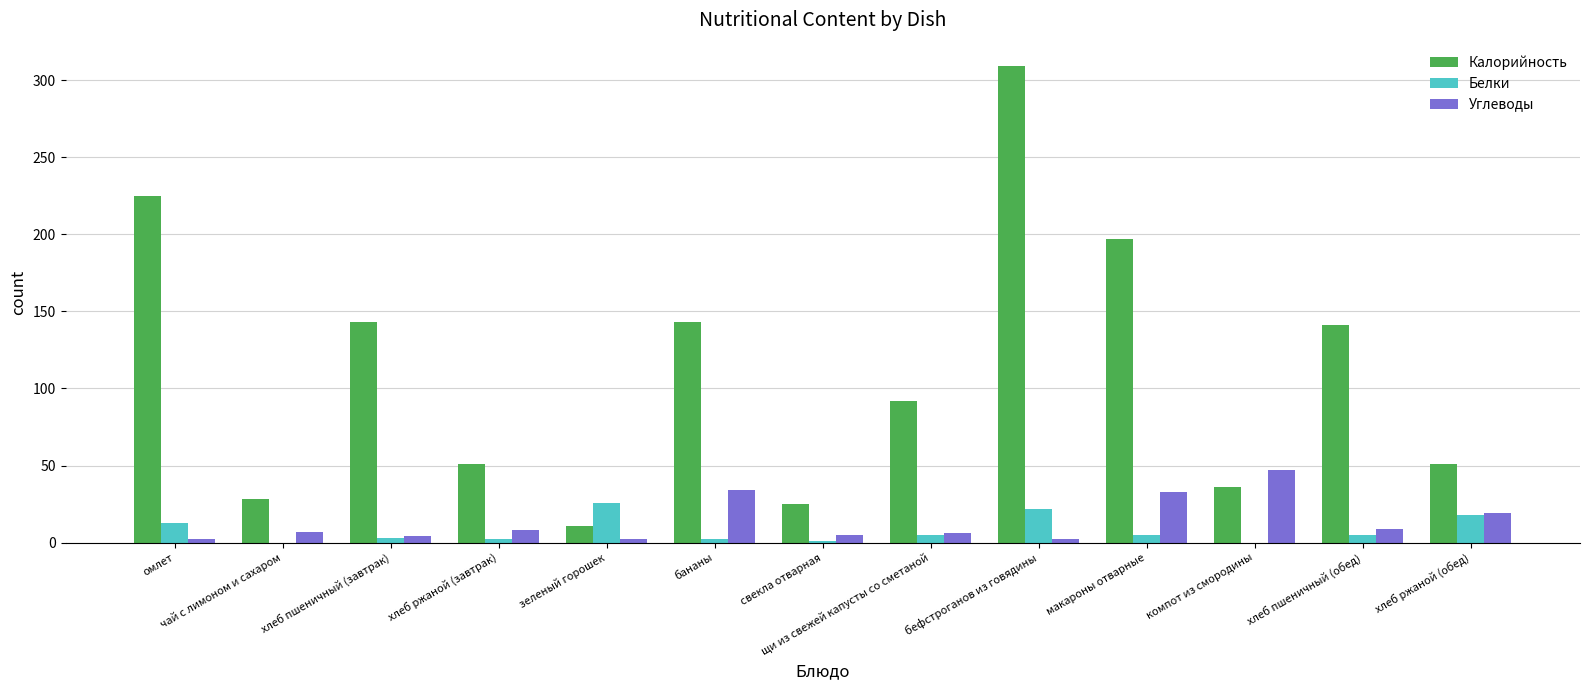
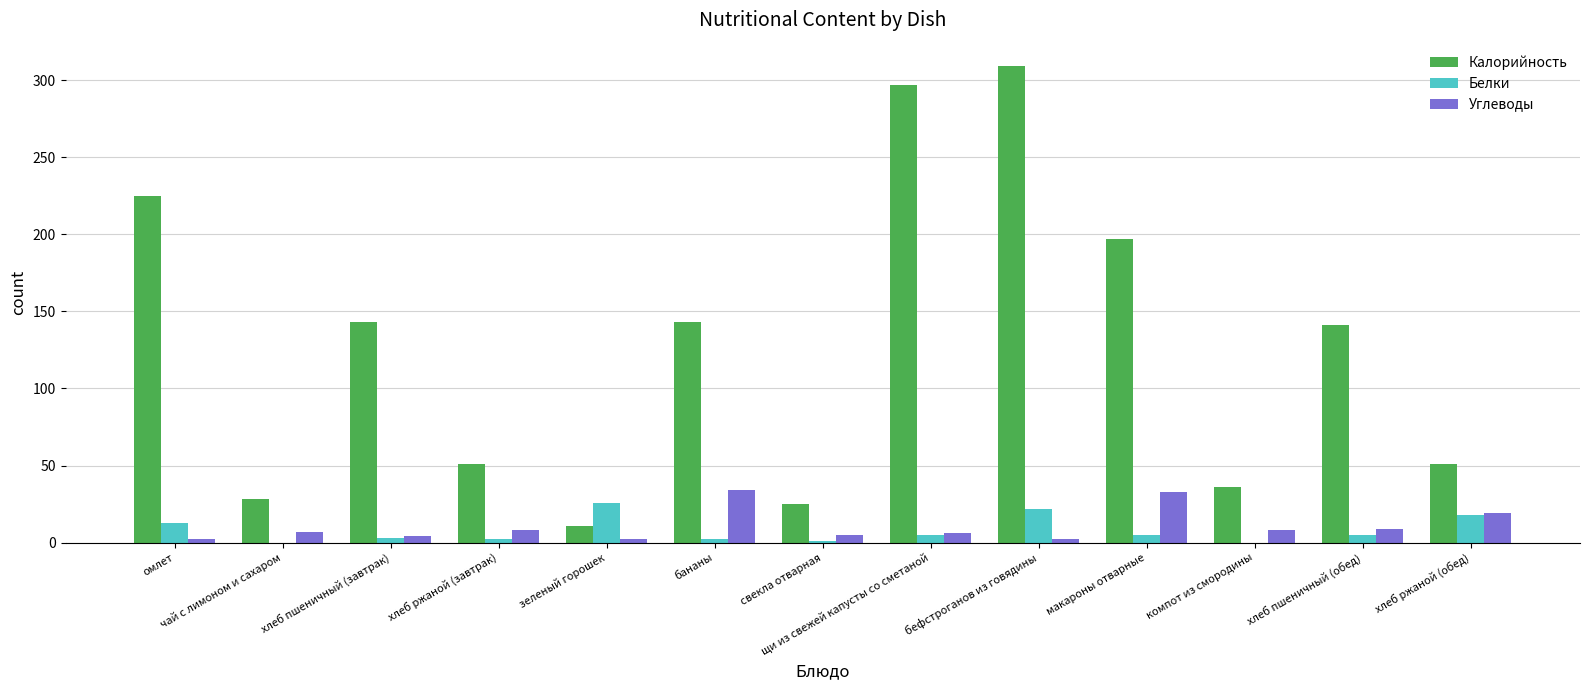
  {
    "Калорийность": {
      "омлет": 225,
      "чай с лимоном и сахаром": 28,
      "хлеб пшеничный (завтрак)": 143,
      "хлеб ржаной (завтрак)": 51,
      "зеленый горошек": 11,
      "бананы": 143,
      "свекла отварная": 25,
-     "щи из свежей капусты со сметаной": 92,
+     "щи из свежей капусты со сметаной": 297,
      "бефстроганов из говядины": 309,
      "макароны отварные": 197,
      "компот из смородины": 36,
      "хлеб пшеничный (обед)": 141,
      "хлеб ржаной (обед)": 51
    },
    "Белки": {
      "омлет": 13,
      "чай с лимоном и сахаром": 0,
      "хлеб пшеничный (завтрак)": 3,
      "хлеб ржаной (завтрак)": 2,
      "зеленый горошек": 26,
      "бананы": 2,
      "щи из свежей капусты со сметаной": 5,
      "бефстроганов из говядины": 22,
      "макароны отварные": 5,
      "компот из смородины": 0,
      "хлеб пшеничный (обед)": 5,
      "хлеб ржаной (обед)": 18
    },
    "Углеводы": {
      "омлет": 2,
      "чай с лимоном и сахаром": 7,
      "хлеб пшеничный (завтрак)": 4,
      "хлеб ржаной (завтрак)": 8,
      "зеленый горошек": 2,
      "бананы": 34,
      "свекла отварная": 5,
      "щи из свежей капусты со сметаной": 6,
      "бефстроганов из говядины": 2,
      "макароны отварные": 33,
-     "компот из смородины": 47,
+     "компот из смородины": 8,
      "хлеб пшеничный (обед)": 9,
      "хлеб ржаной (обед)": 19
    }
  }
